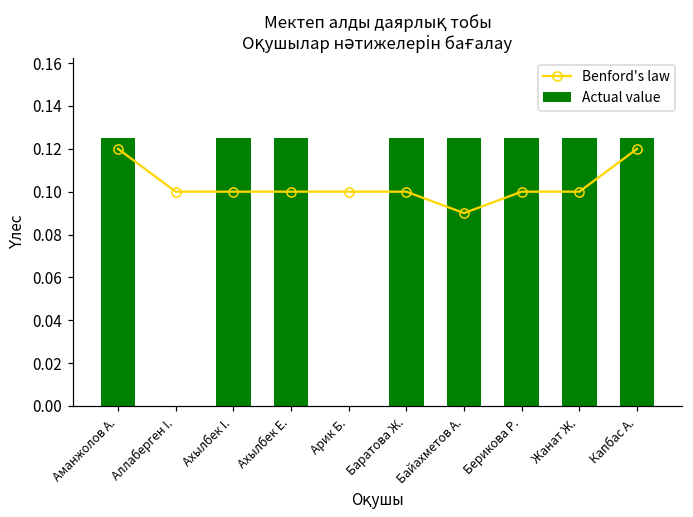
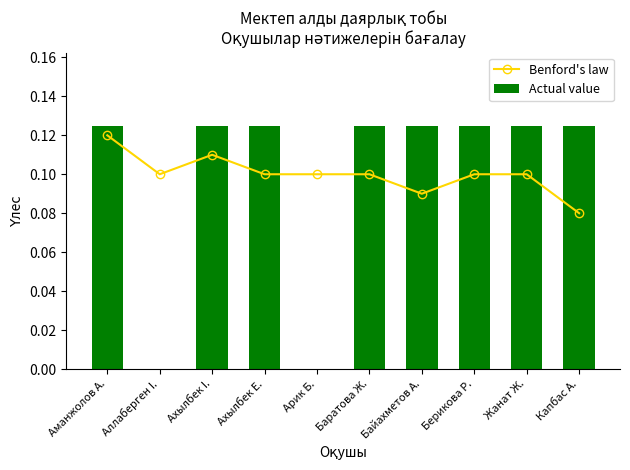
  {
    "Benford's law": {
      "Аманжолов А.": 0.12,
      "Аллаберген І.": 0.10,
-     "Ахылбек І.": 0.10,
+     "Ахылбек І.": 0.11,
      "Ахылбек Е.": 0.10,
      "Арик Б.": 0.10,
      "Баратова Ж.": 0.10,
      "Байахметов А.": 0.09,
      "Берикова Р.": 0.10,
      "Жанат Ж.": 0.10,
-     "Капбас А.": 0.12
+     "Капбас А.": 0.08
    },
    "Actual value": {
      "Аманжолов А.": 0.125,
      "Аллаберген І.": 0.00,
      "Ахылбек І.": 0.125,
      "Ахылбек Е.": 0.125,
      "Арик Б.": 0.00,
      "Баратова Ж.": 0.125,
      "Байахметов А.": 0.125,
      "Берикова Р.": 0.125,
      "Жанат Ж.": 0.125,
      "Капбас А.": 0.125
    }
  }
